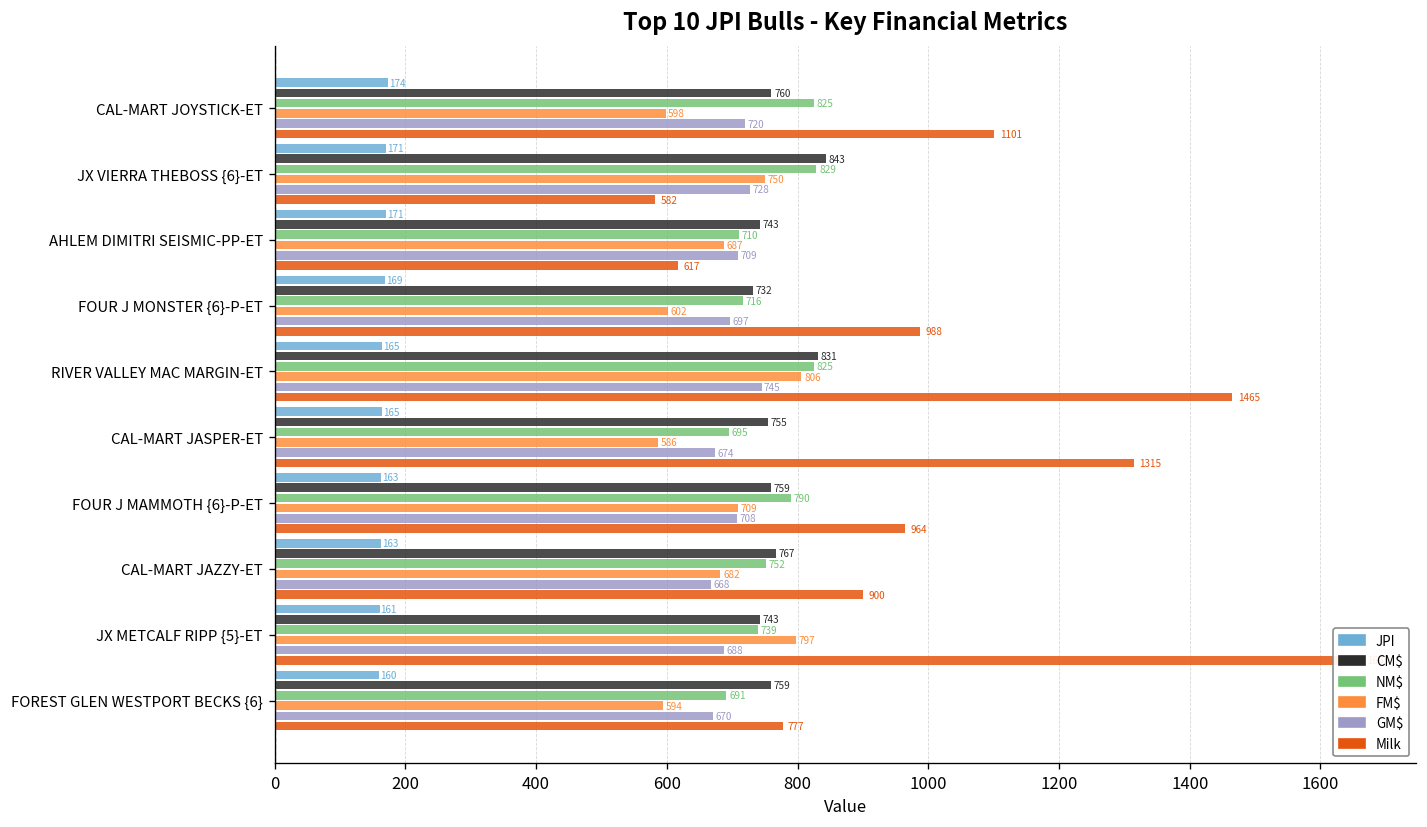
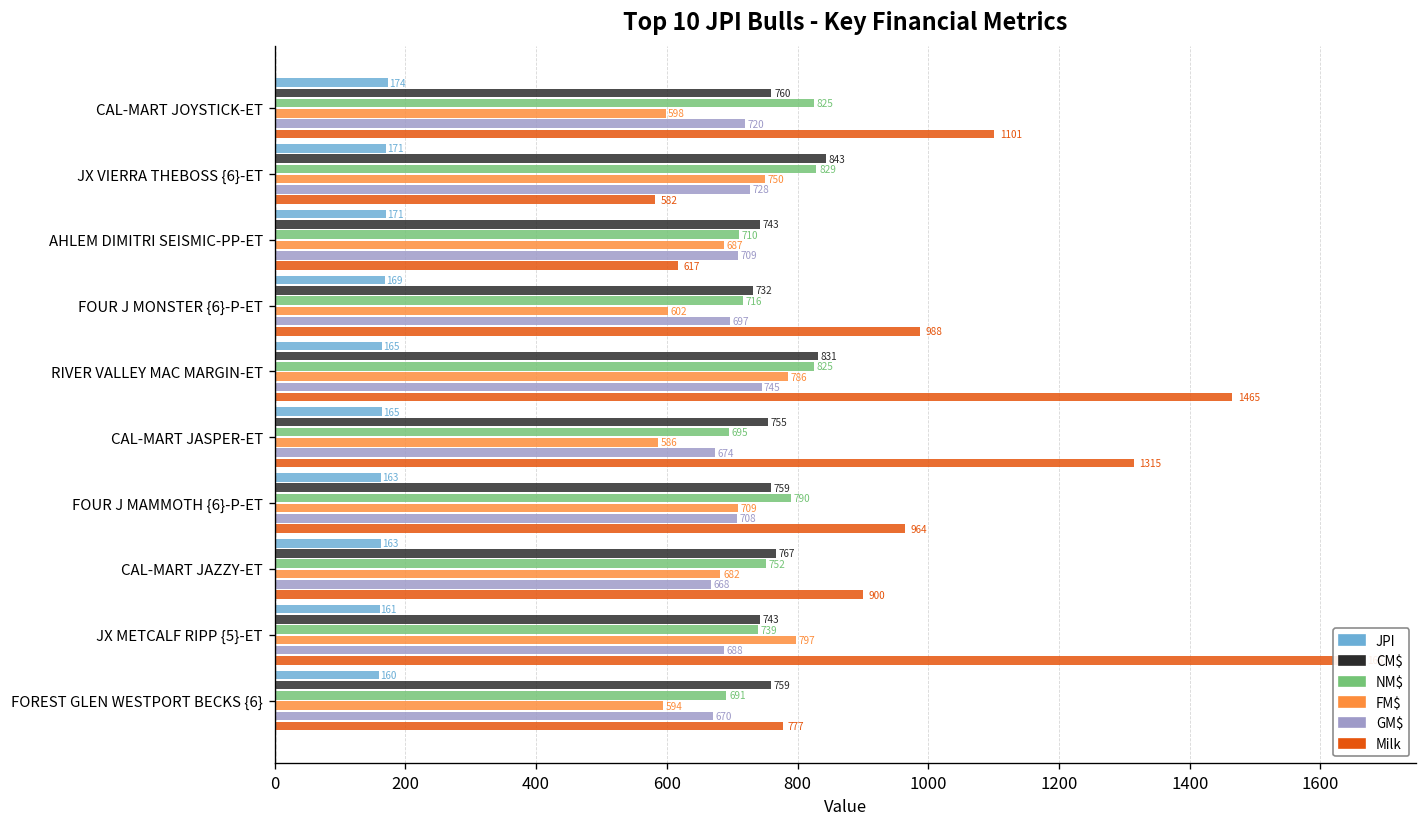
  {
    "CM$": {
      "CAL-MART JOYSTICK-ET": 760,
      "JX VIERRA THEBOSS {6}-ET": 843,
      "AHLEM DIMITRI SEISMIC-PP-ET": 743,
      "FOUR J MONSTER {6}-P-ET": 732,
      "RIVER VALLEY MAC MARGIN-ET": 831,
      "CAL-MART JASPER-ET": 755,
      "FOUR J MAMMOTH {6}-P-ET": 759,
      "CAL-MART JAZZY-ET": 767,
      "JX METCALF RIPP {5}-ET": 743,
      "FOREST GLEN WESTPORT BECKS {6}": 759
    },
    "NM$": {
      "CAL-MART JOYSTICK-ET": 825,
      "JX VIERRA THEBOSS {6}-ET": 829,
      "AHLEM DIMITRI SEISMIC-PP-ET": 710,
      "FOUR J MONSTER {6}-P-ET": 716,
      "RIVER VALLEY MAC MARGIN-ET": 825,
      "CAL-MART JASPER-ET": 695,
      "FOUR J MAMMOTH {6}-P-ET": 790,
      "CAL-MART JAZZY-ET": 752,
      "JX METCALF RIPP {5}-ET": 739,
      "FOREST GLEN WESTPORT BECKS {6}": 691
    },
    "FM$": {
      "CAL-MART JOYSTICK-ET": 598,
      "JX VIERRA THEBOSS {6}-ET": 750,
      "AHLEM DIMITRI SEISMIC-PP-ET": 687,
      "FOUR J MONSTER {6}-P-ET": 602,
-     "RIVER VALLEY MAC MARGIN-ET": 806,
+     "RIVER VALLEY MAC MARGIN-ET": 786,
      "CAL-MART JASPER-ET": 586,
      "FOUR J MAMMOTH {6}-P-ET": 709,
      "CAL-MART JAZZY-ET": 682,
      "JX METCALF RIPP {5}-ET": 797,
      "FOREST GLEN WESTPORT BECKS {6}": 594
    },
    "Milk": {
      "CAL-MART JOYSTICK-ET": 1101,
      "JX VIERRA THEBOSS {6}-ET": 582,
      "AHLEM DIMITRI SEISMIC-PP-ET": 617,
      "FOUR J MONSTER {6}-P-ET": 988,
      "RIVER VALLEY MAC MARGIN-ET": 1465,
      "CAL-MART JASPER-ET": 1315,
      "FOUR J MAMMOTH {6}-P-ET": 964,
      "CAL-MART JAZZY-ET": 900,
      "FOREST GLEN WESTPORT BECKS {6}": 777
    }
  }
